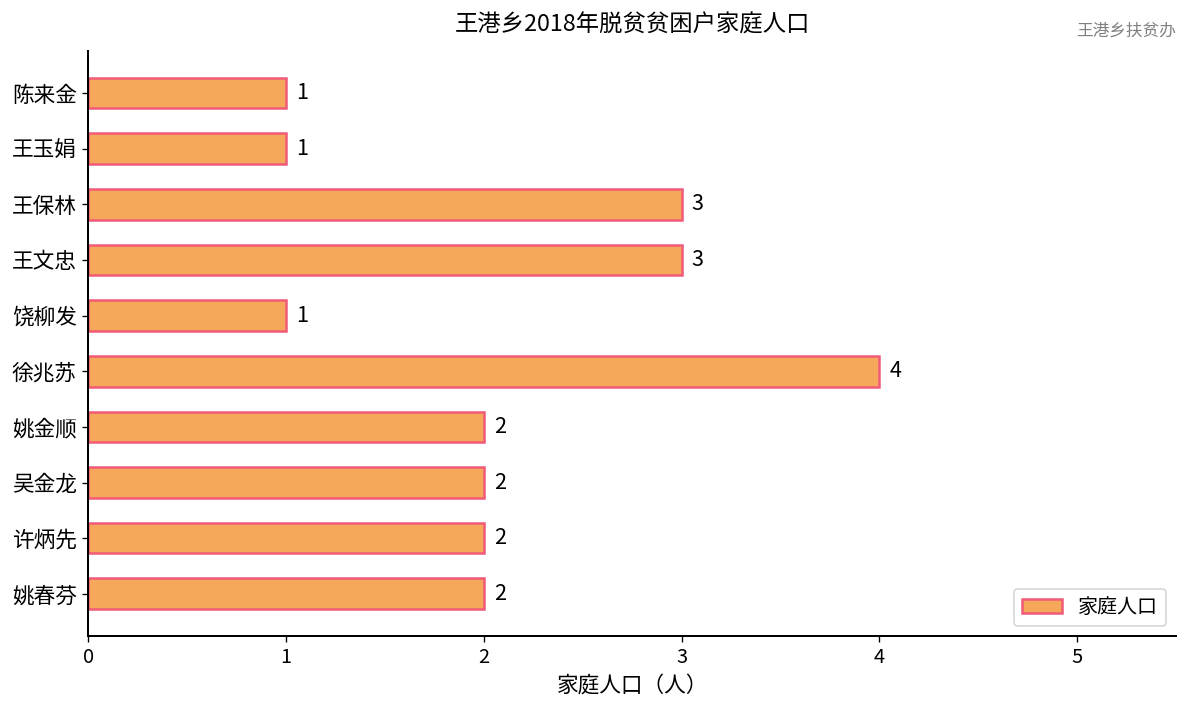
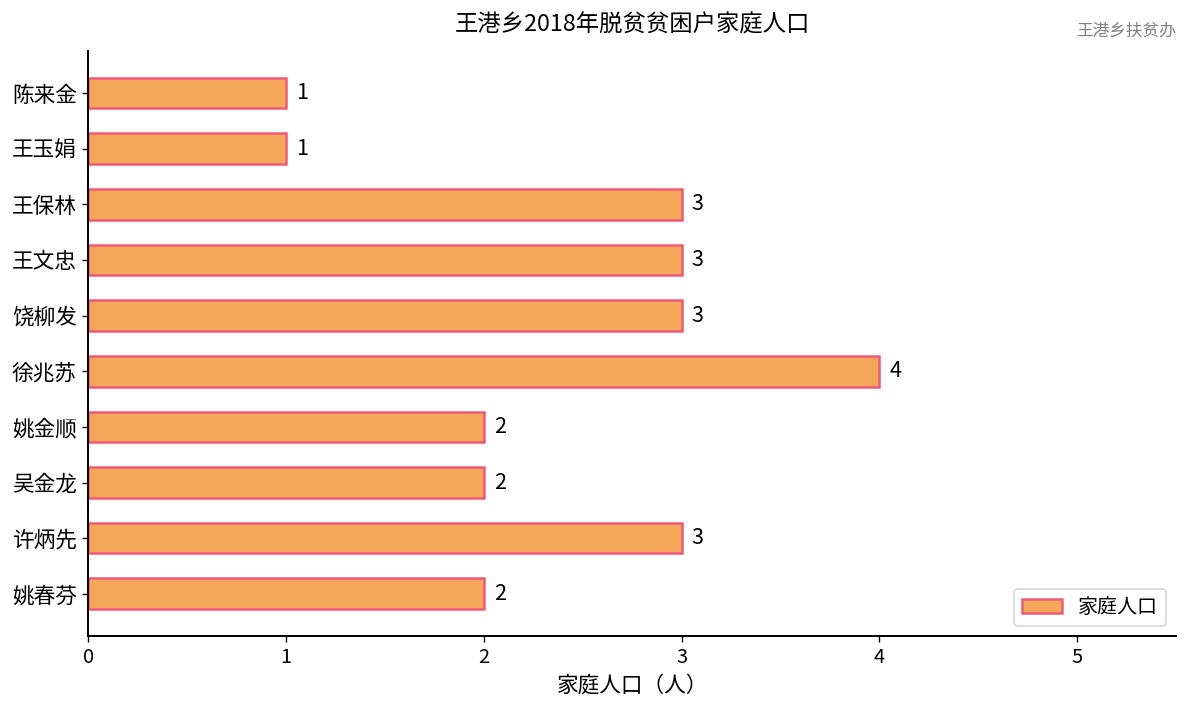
  {
    "陈来金": 1,
    "王玉娟": 1,
    "王保林": 3,
    "王文忠": 3,
-   "饶柳发": 1,
+   "饶柳发": 3,
    "徐兆苏": 4,
    "姚金顺": 2,
    "吴金龙": 2,
-   "许炳先": 2,
+   "许炳先": 3,
    "姚春芬": 2
  }
